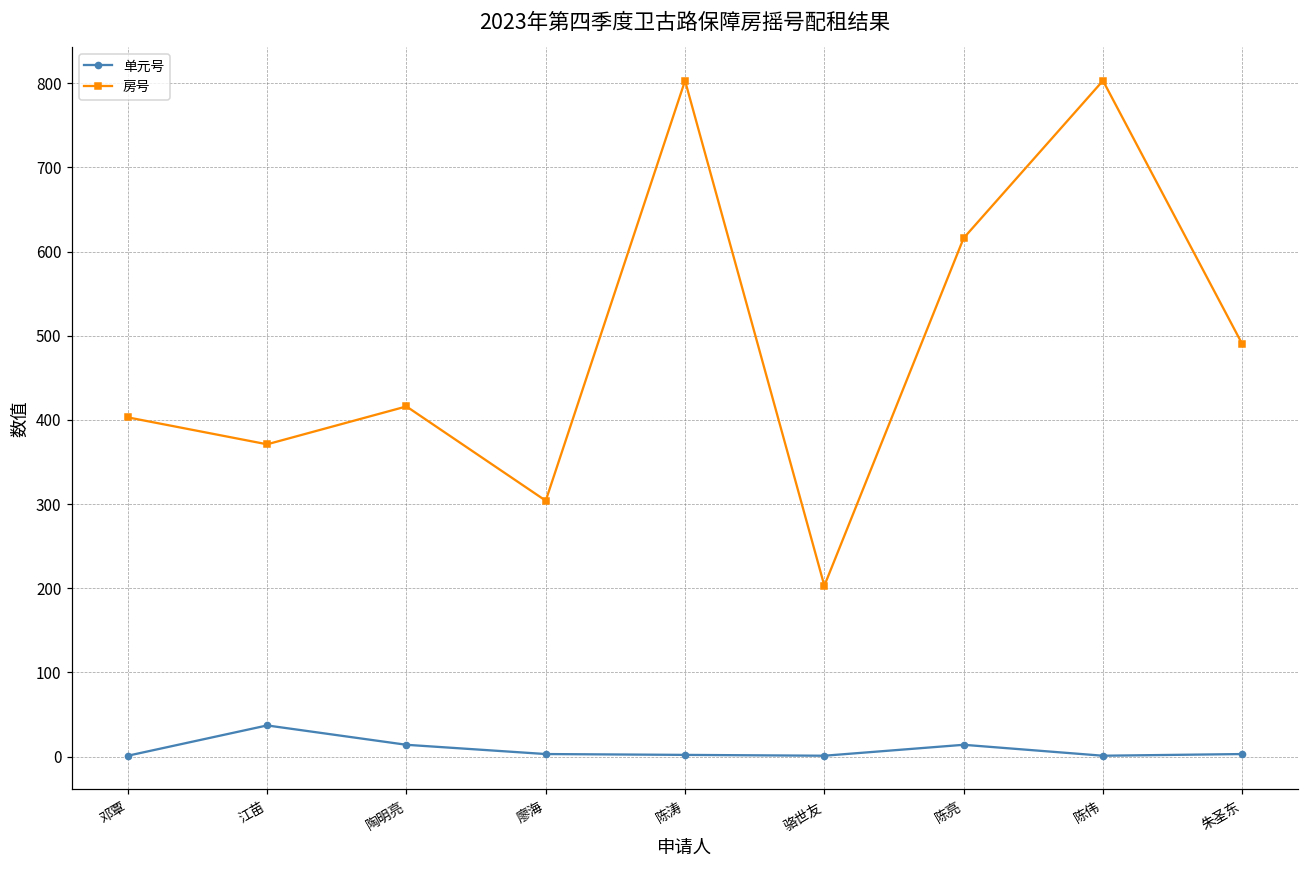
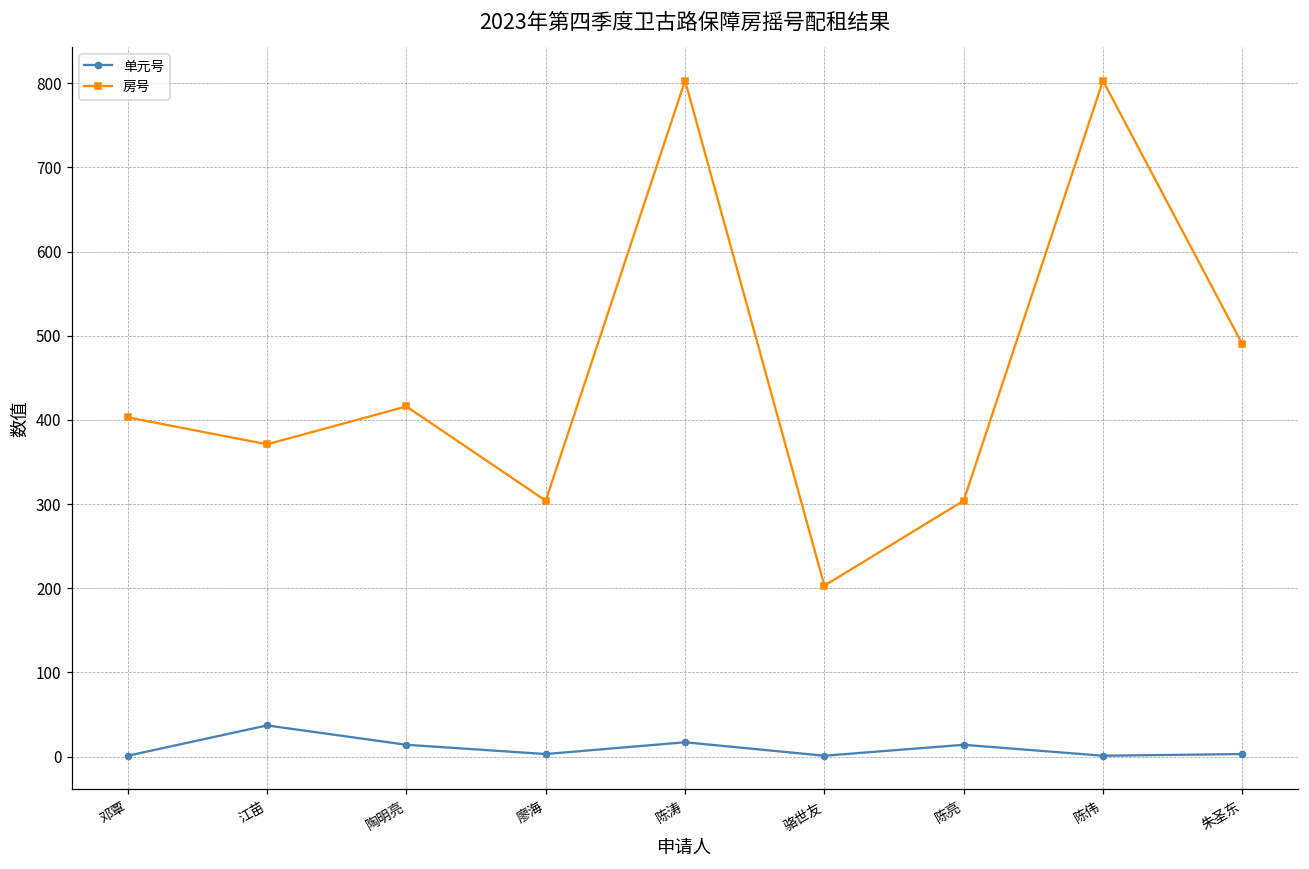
  {
    "单元号": {
      "邓覃": 0,
      "江苗": 40,
      "陶明亮": 10,
      "廖海": 0,
-     "陈涛": 0,
+     "陈涛": 20,
      "骆世友": 0,
      "陈亮": 10,
      "陈伟": 0,
      "朱圣东": 0
    },
    "房号": {
      "邓覃": 400,
      "江苗": 370,
      "陶明亮": 420,
      "廖海": 300,
      "陈涛": 800,
      "骆世友": 200,
-     "陈亮": 620,
+     "陈亮": 300,
      "陈伟": 800,
      "朱圣东": 490
    }
  }
